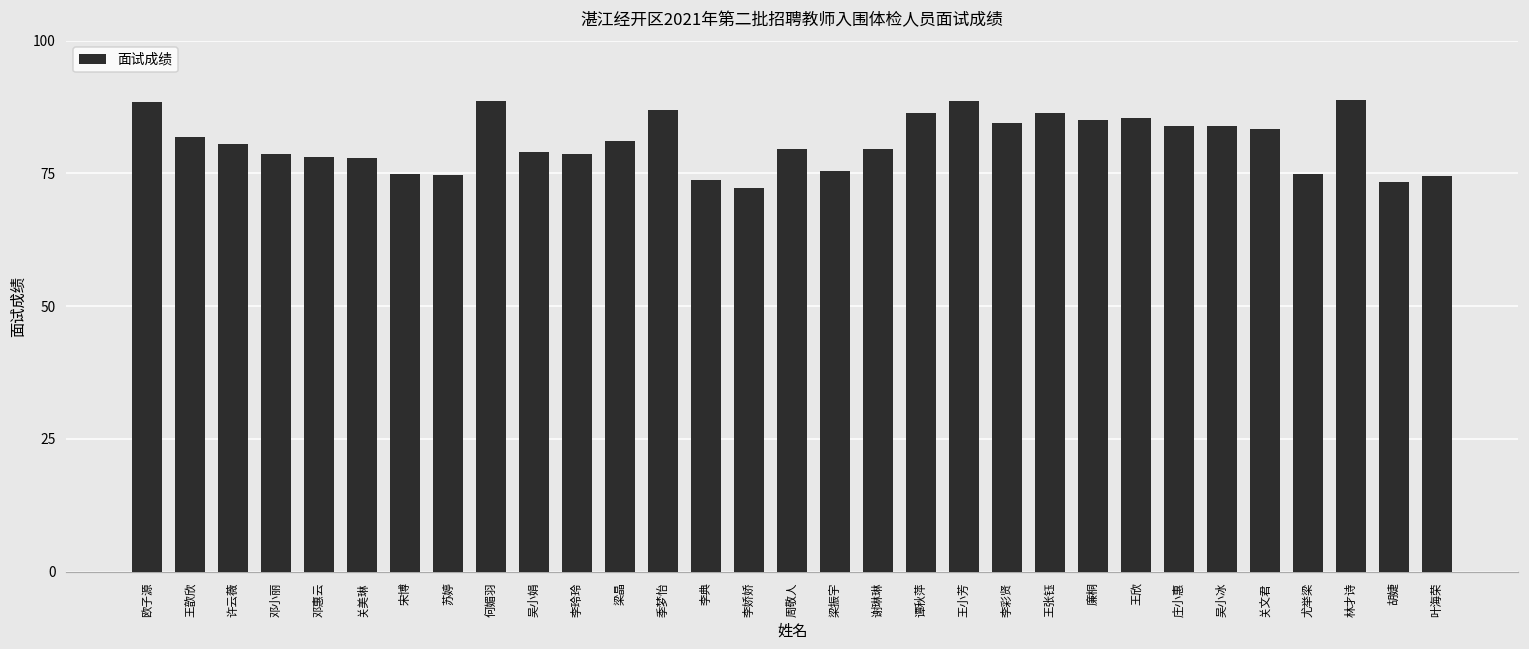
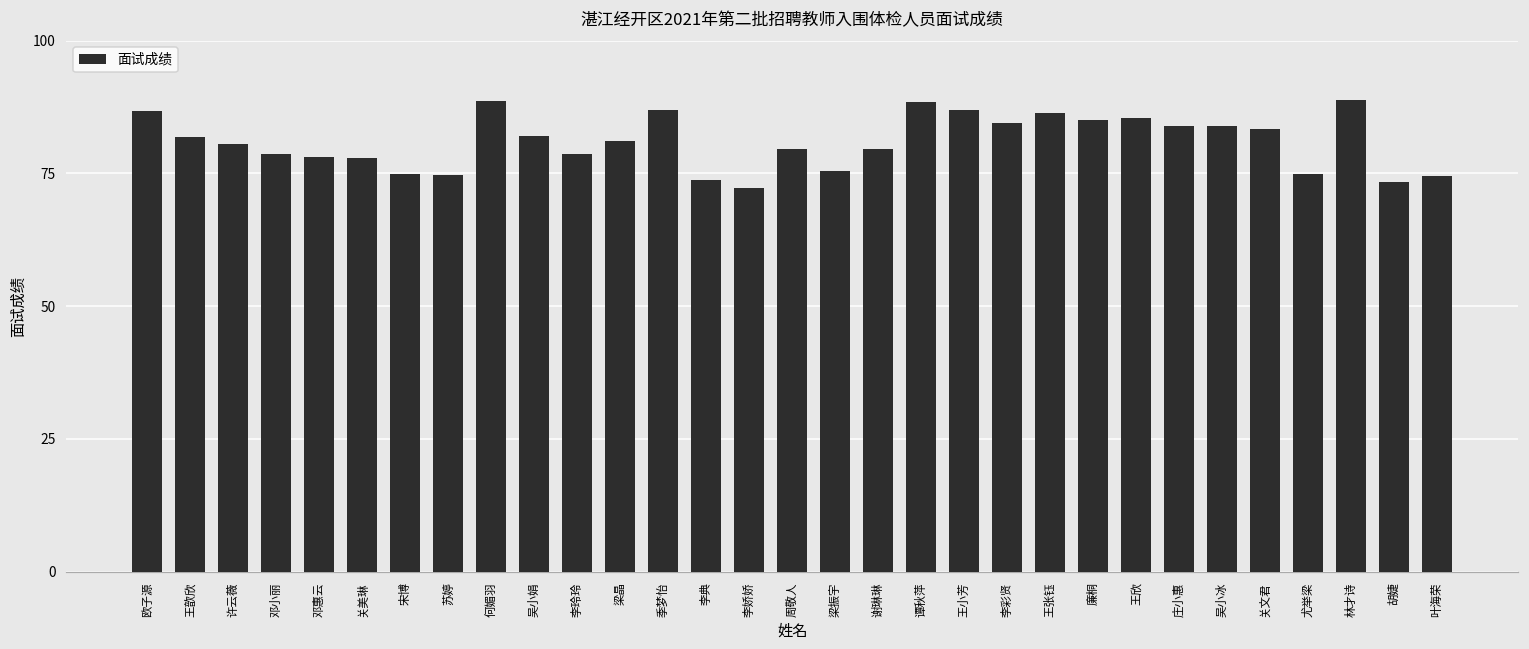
  {
-   "欧子源": 89,
+   "欧子源": 87,
    "王歆欣": 82,
    "许云薇": 80,
    "邓小丽": 79,
    "邓惠云": 78,
    "关美琳": 78,
    "宋博": 75,
    "苏婷": 75,
    "何媚羽": 89,
-   "吴小娟": 79,
+   "吴小娟": 82,
    "李玲玲": 79,
    "梁晶": 81,
    "季梦怡": 87,
    "李典": 74,
    "李娇娇": 72,
    "周敬人": 80,
    "梁振宇": 75,
    "谢琳琳": 80,
-   "谭秋萍": 86,
-   "王小芳": 89,
+   "谭秋萍": 88,
+   "王小芳": 87,
    "李彩贤": 85,
    "王张钰": 86,
    "廉桐": 85,
    "王欣": 85,
    "庄小惠": 84,
    "吴小冰": 84,
    "关文君": 83,
    "尤举梁": 75,
    "林才诗": 89,
    "胡婕": 73,
    "叶海荣": 74
  }
